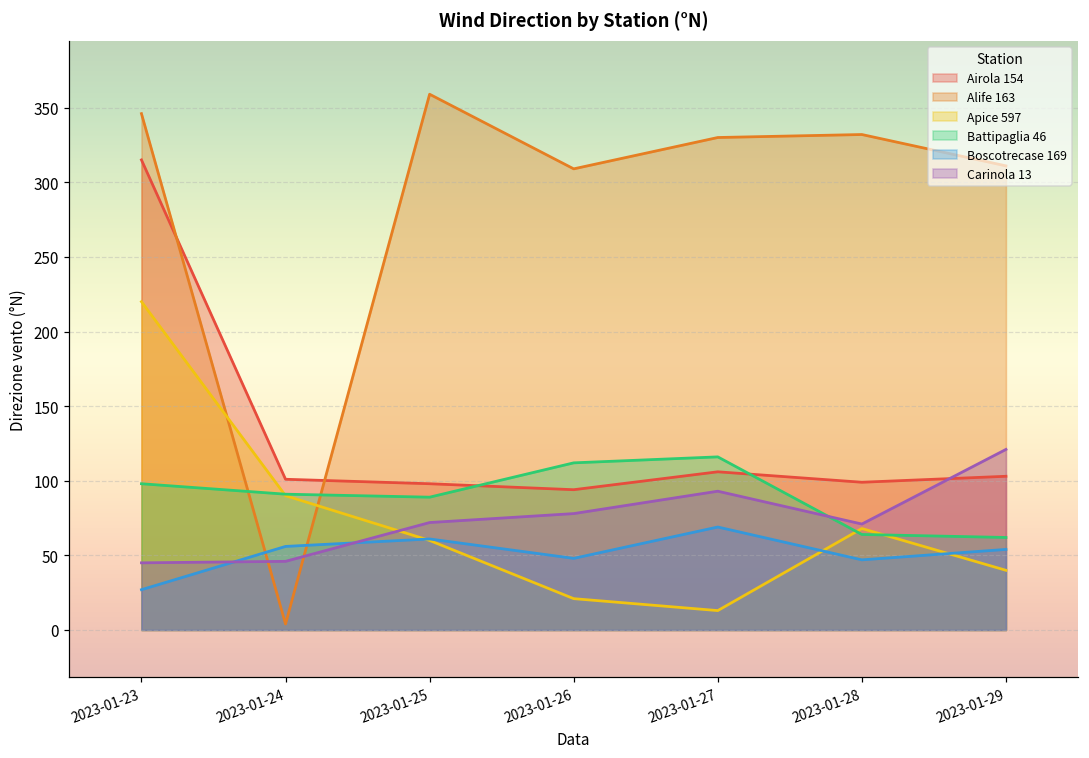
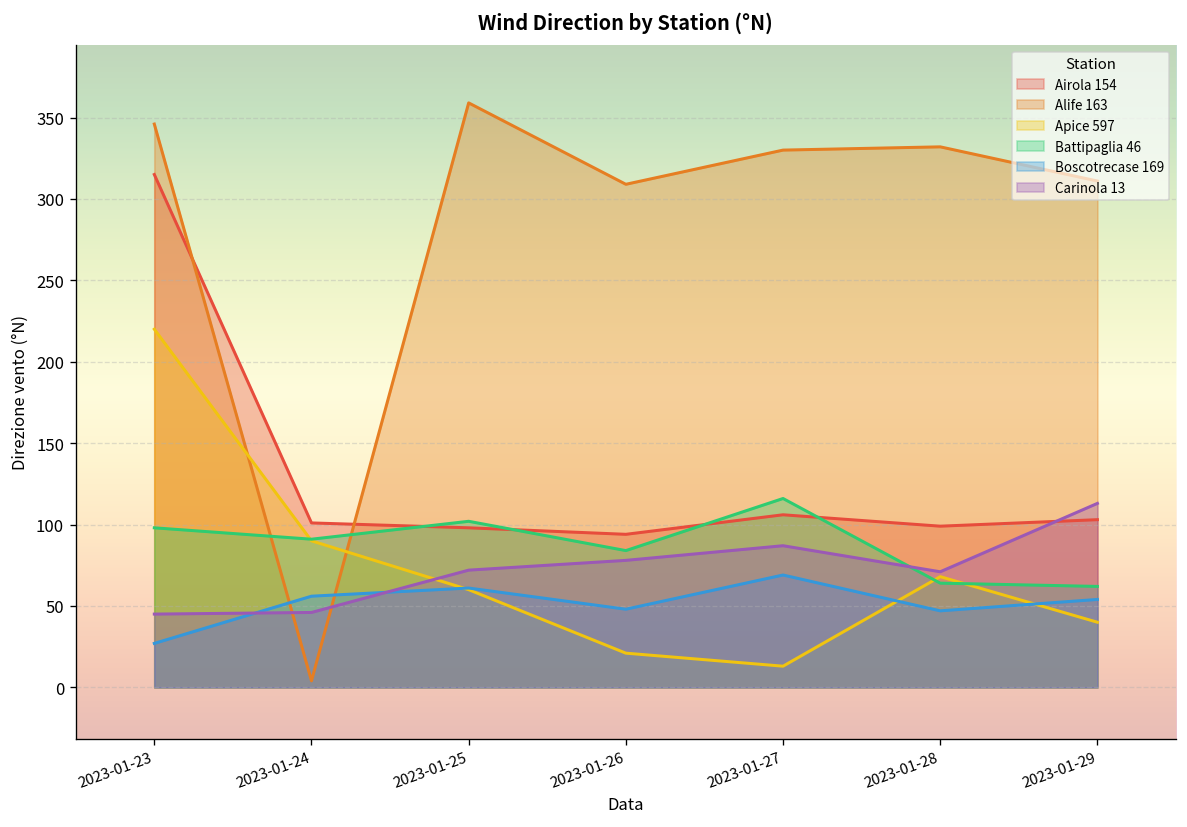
  {
    "Battipaglia 46": {
      "2023-01-23": 98,
-     "2023-01-25": 89,
-     "2023-01-26": 112,
+     "2023-01-25": 102,
+     "2023-01-26": 84,
      "2023-01-27": 116,
      "2023-01-28": 64,
      "2023-01-29": 62
    },
    "Boscotrecase 169": {
      "2023-01-23": 27,
      "2023-01-24": 56,
      "2023-01-26": 48,
      "2023-01-27": 69,
      "2023-01-28": 47,
      "2023-01-29": 54
    },
    "Carinola 13": {
      "2023-01-23": 45,
      "2023-01-24": 46,
      "2023-01-25": 72,
      "2023-01-26": 78,
-     "2023-01-27": 93,
+     "2023-01-27": 87,
      "2023-01-28": 71,
-     "2023-01-29": 121
+     "2023-01-29": 113
    }
  }
